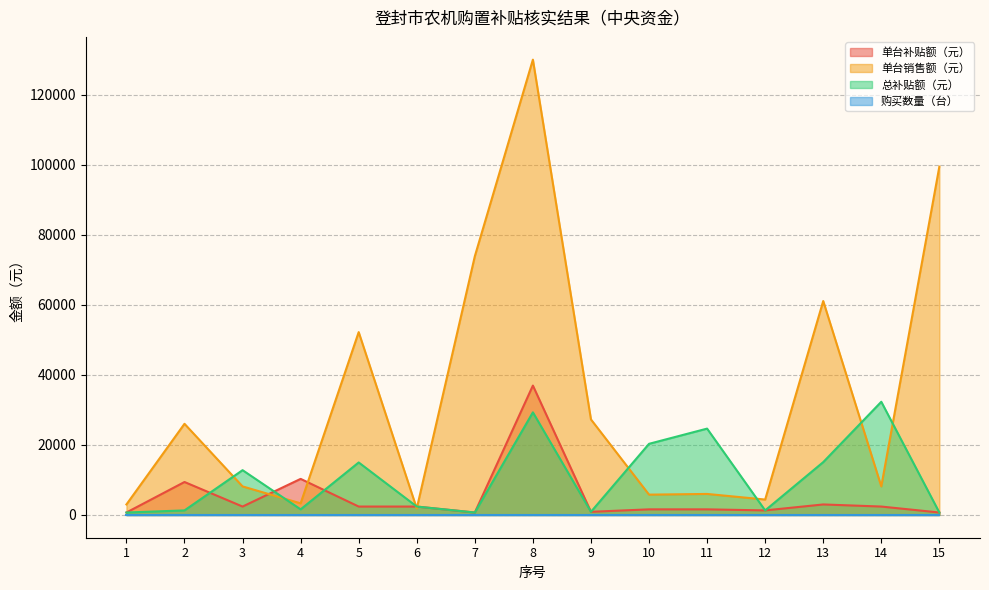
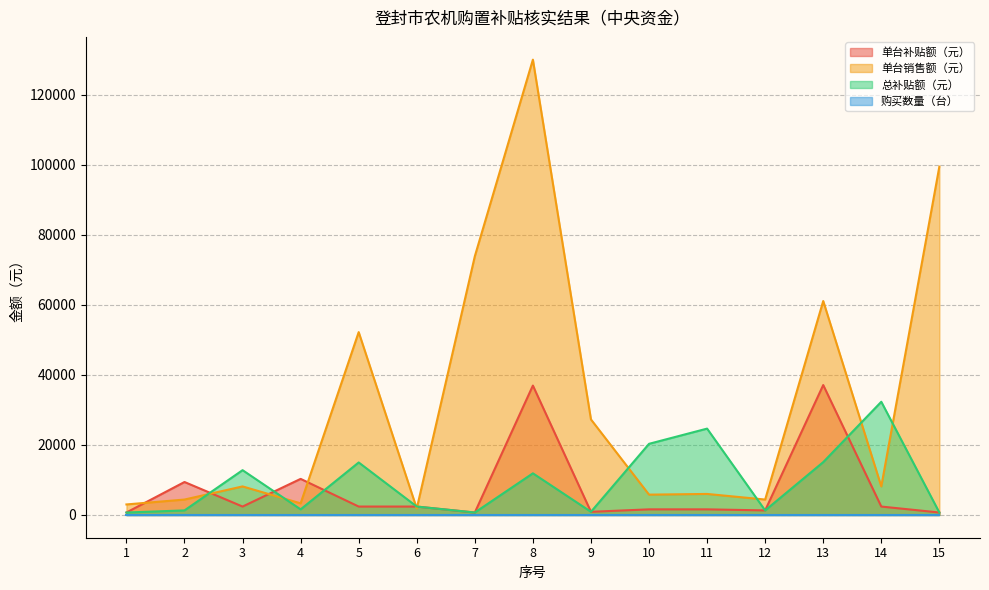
  {
    "单台补贴额（元）": {
      "2": 9000,
      "3": 2000,
      "4": 10000,
      "5": 2000,
      "8": 37000,
      "10": 2000,
      "11": 2000,
-     "13": 3000,
+     "13": 37000,
      "14": 2000
    },
    "单台销售额（元）": {
      "1": 3000,
-     "2": 26000,
+     "2": 4000,
      "3": 8000,
      "4": 3000,
      "5": 52000,
      "7": 74000,
      "8": 130000,
      "9": 27000,
      "10": 6000,
      "11": 6000,
      "12": 4000,
      "13": 61000,
      "14": 8000,
      "15": 99000
    },
    "总补贴额（元）": {
      "2": 1000,
      "3": 13000,
      "4": 2000,
      "5": 15000,
-     "8": 29000,
+     "8": 12000,
      "10": 20000,
      "11": 25000,
      "13": 15000,
      "14": 32000
    },
    "购买数量（台）": {
      "2": 0,
      "3": 0,
      "4": 0,
      "5": 0,
      "6": 0,
      "8": 0,
      "9": 0,
      "10": 0,
      "11": 0,
      "12": 0,
      "13": 0,
      "14": 0
    }
  }
